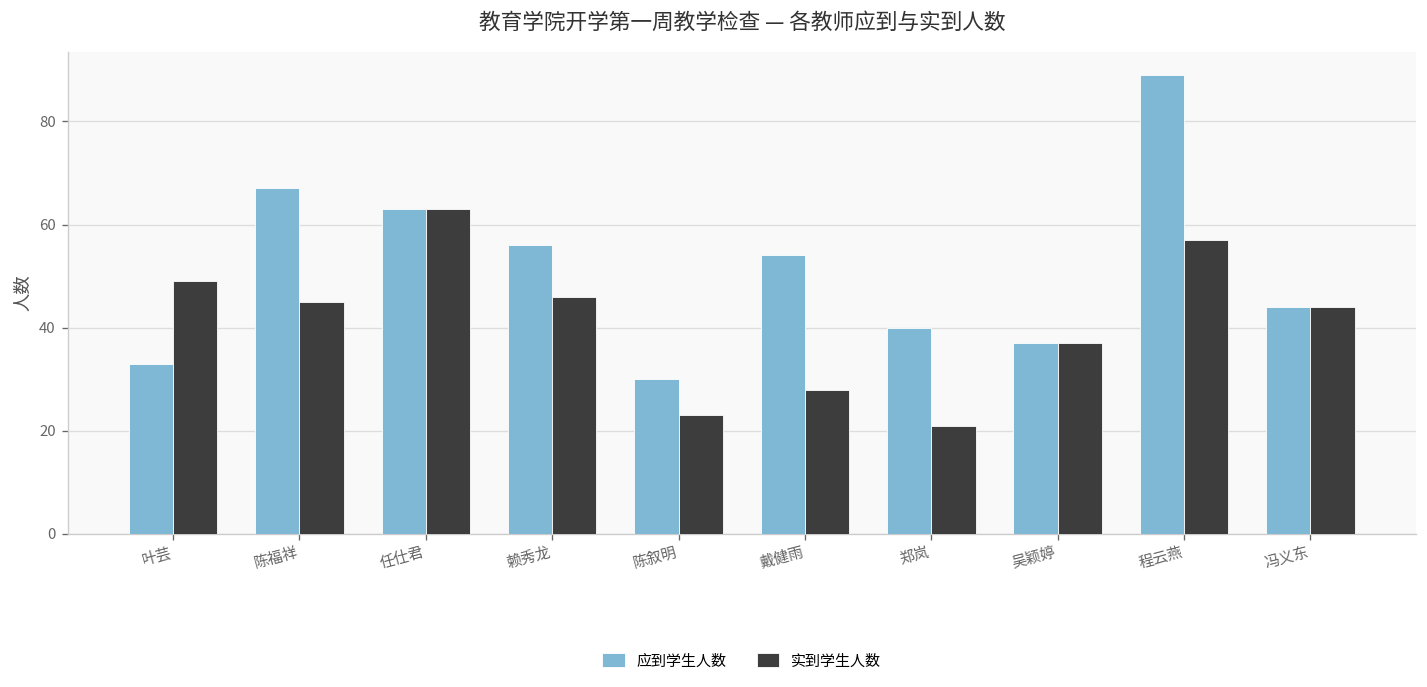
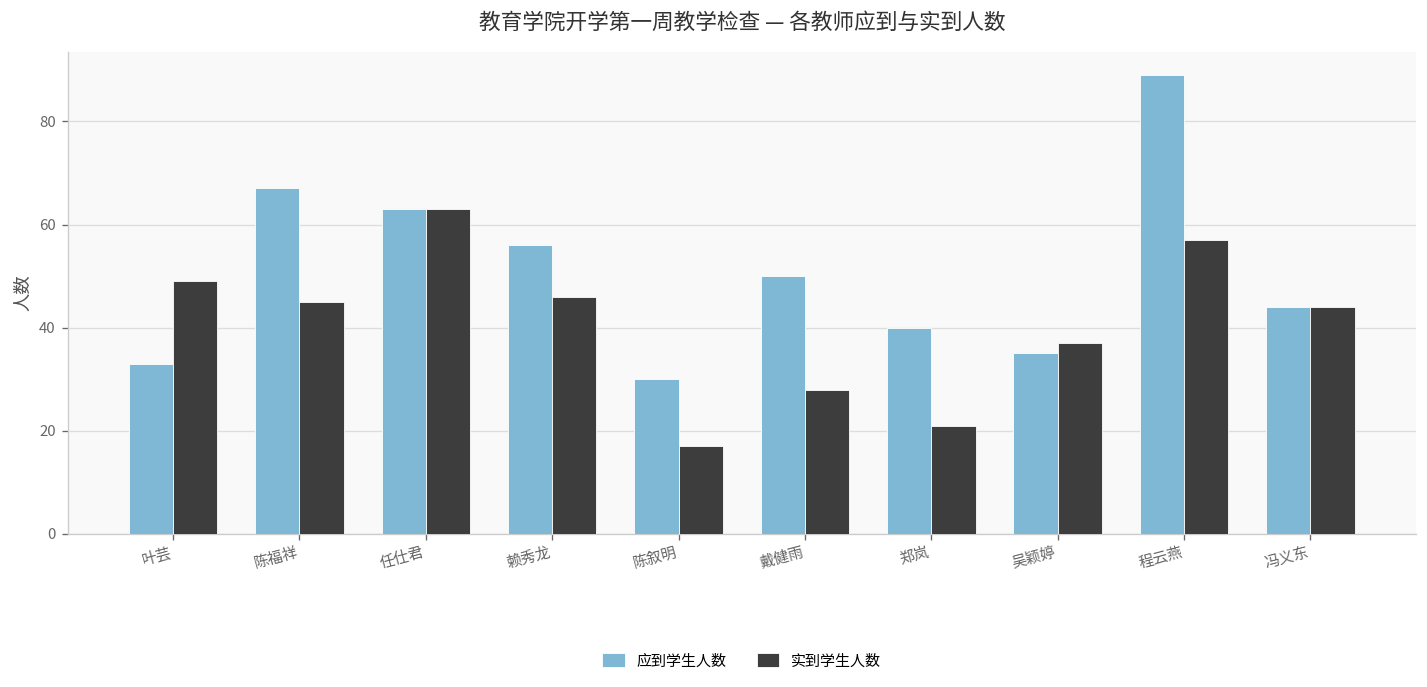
  {
    "应到学生人数": {
      "叶芸": 33,
      "陈福祥": 67,
      "任仕君": 63,
      "赖秀龙": 56,
      "陈叙明": 30,
-     "戴健雨": 54,
+     "戴健雨": 50,
      "郑岚": 40,
-     "吴颖婷": 37,
+     "吴颖婷": 35,
      "程云燕": 89,
      "冯义东": 44
    },
    "实到学生人数": {
      "叶芸": 49,
      "陈福祥": 45,
      "任仕君": 63,
      "赖秀龙": 46,
-     "陈叙明": 23,
+     "陈叙明": 17,
      "戴健雨": 28,
      "郑岚": 21,
      "吴颖婷": 37,
      "程云燕": 57,
      "冯义东": 44
    }
  }
